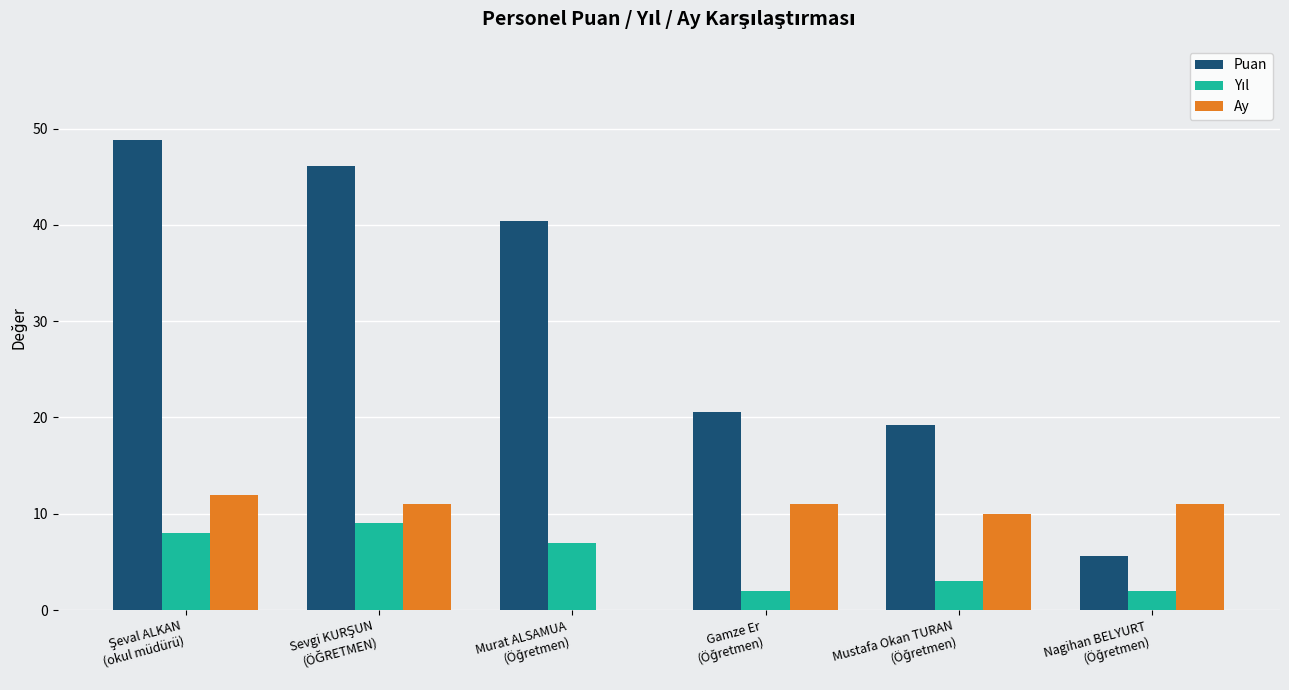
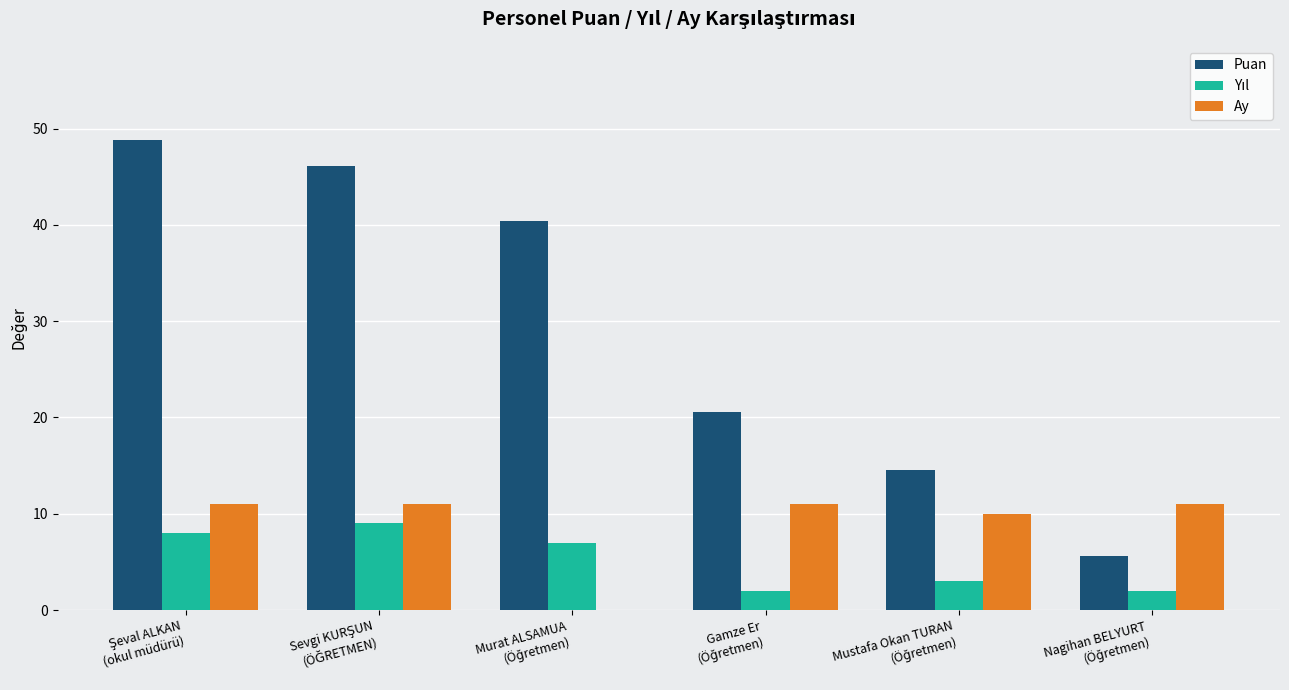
  {
    "Puan": {
      "Şeval ALKAN (okul müdürü)": 49,
      "Sevgi KURŞUN (ÖĞRETMEN)": 46,
      "Murat ALSAMUA (Öğretmen)": 40,
      "Gamze Er (Öğretmen)": 21,
-     "Mustafa Okan TURAN (Öğretmen)": 19,
+     "Mustafa Okan TURAN (Öğretmen)": 15,
      "Nagihan BELYURT (Öğretmen)": 6
    },
    "Yıl": {
      "Şeval ALKAN (okul müdürü)": 8,
      "Sevgi KURŞUN (ÖĞRETMEN)": 9,
      "Murat ALSAMUA (Öğretmen)": 7,
      "Gamze Er (Öğretmen)": 2,
      "Mustafa Okan TURAN (Öğretmen)": 3,
      "Nagihan BELYURT (Öğretmen)": 2
    },
    "Ay": {
-     "Şeval ALKAN (okul müdürü)": 12,
+     "Şeval ALKAN (okul müdürü)": 11,
      "Sevgi KURŞUN (ÖĞRETMEN)": 11,
      "Murat ALSAMUA (Öğretmen)": 0,
      "Gamze Er (Öğretmen)": 11,
      "Mustafa Okan TURAN (Öğretmen)": 10,
      "Nagihan BELYURT (Öğretmen)": 11
    }
  }
